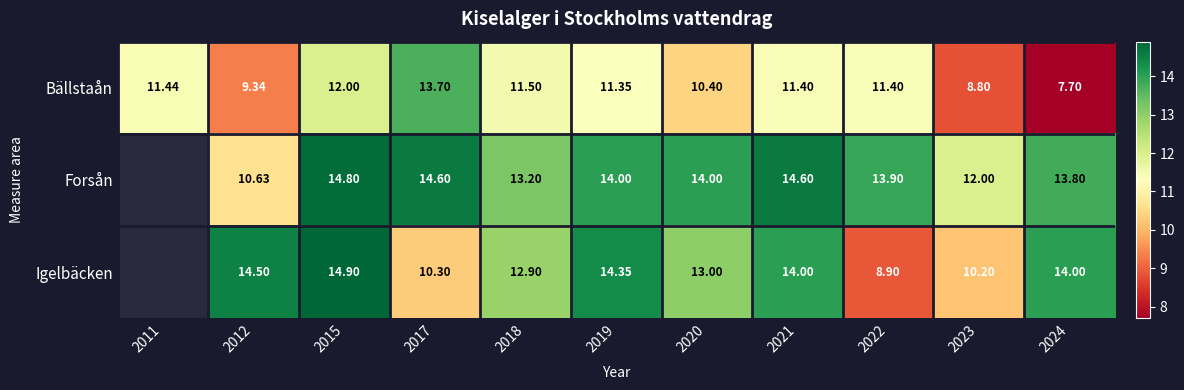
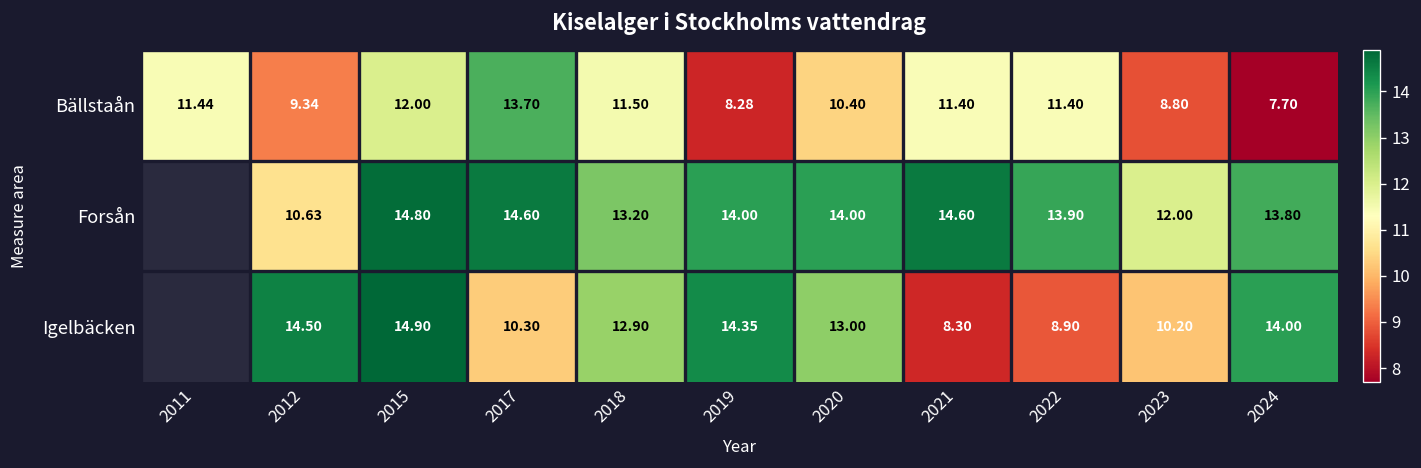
  {
    "Bällstaån": {
      "2011": 11.44,
      "2012": 9.34,
      "2015": 12.00,
      "2017": 13.70,
      "2018": 11.50,
-     "2019": 11.35,
+     "2019": 8.28,
      "2020": 10.40,
      "2021": 11.40,
      "2022": 11.40,
      "2023": 8.80,
      "2024": 7.70
    },
    "Forsån": {
      "2012": 10.63,
      "2015": 14.80,
      "2017": 14.60,
      "2018": 13.20,
      "2019": 14.00,
      "2020": 14.00,
      "2021": 14.60,
      "2022": 13.90,
      "2023": 12.00,
      "2024": 13.80
    },
    "Igelbäcken": {
      "2012": 14.50,
      "2015": 14.90,
      "2017": 10.30,
      "2018": 12.90,
      "2019": 14.35,
      "2020": 13.00,
-     "2021": 14.00,
+     "2021": 8.30,
      "2022": 8.90,
      "2023": 10.20,
      "2024": 14.00
    }
  }
